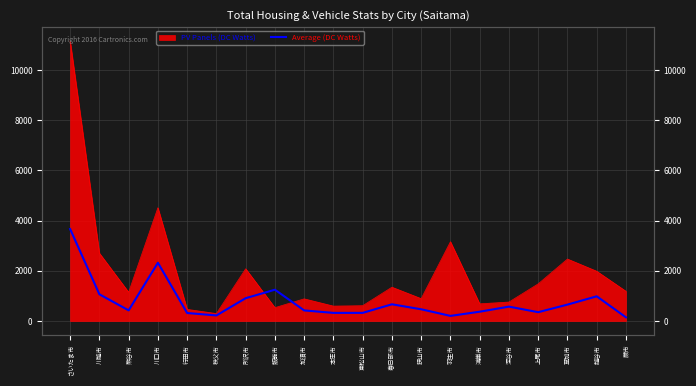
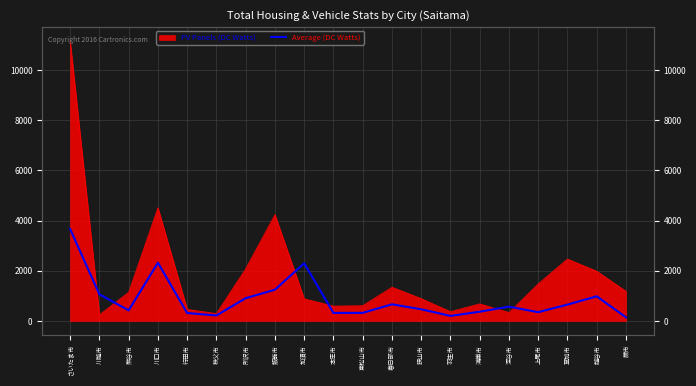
  {
    "PV Panels (DC Watts)": {
-     "川越市": 2700,
+     "川越市": 200,
      "熊谷市": 1100,
      "川口市": 4500,
      "行田市": 500,
      "所沢市": 2100,
-     "飯能市": 500,
+     "飯能市": 4200,
      "加須市": 900,
      "本庄市": 600,
      "東松山市": 600,
      "春日部市": 1300,
      "狭山市": 900,
-     "羽生市": 3200,
+     "羽生市": 400,
      "鴻巣市": 700,
-     "深谷市": 800,
+     "深谷市": 300,
      "上尾市": 1500,
      "草加市": 2500,
      "越谷市": 2000,
      "蕨市": 1200
    },
    "Average (DC Watts)": {
      "さいたま市": 3700,
      "川越市": 1100,
      "熊谷市": 400,
      "川口市": 2300,
      "行田市": 300,
      "所沢市": 900,
      "飯能市": 1200,
-     "加須市": 400,
+     "加須市": 2300,
      "本庄市": 300,
      "東松山市": 300,
      "春日部市": 700,
      "狭山市": 500,
      "羽生市": 200,
      "鴻巣市": 400,
      "深谷市": 600,
      "上尾市": 400,
      "草加市": 700,
      "越谷市": 1000,
      "蕨市": 100
    }
  }
